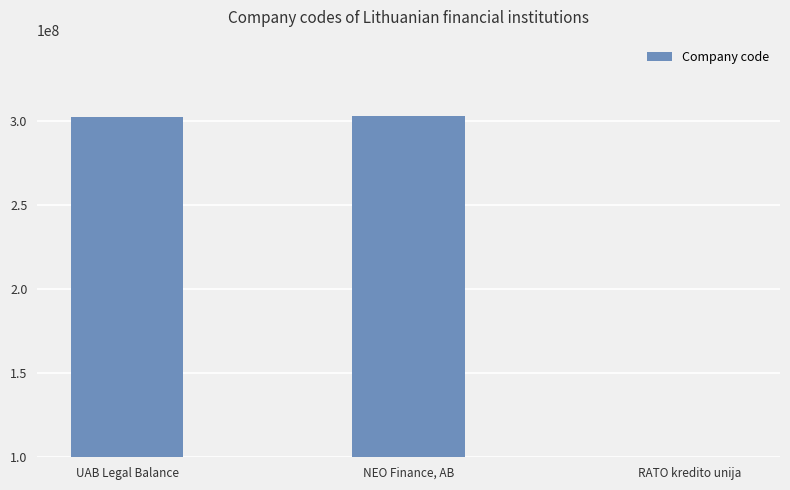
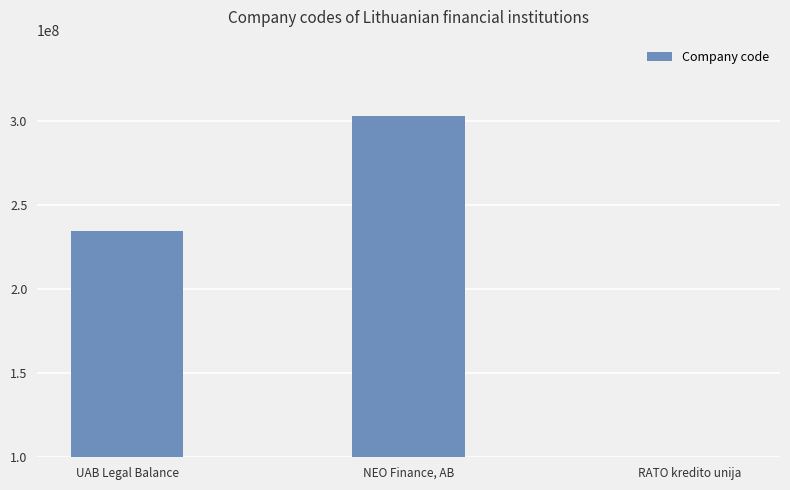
  {
-   "UAB Legal Balance": 303000000,
+   "UAB Legal Balance": 235000000,
    "NEO Finance, AB": 303000000
  }
